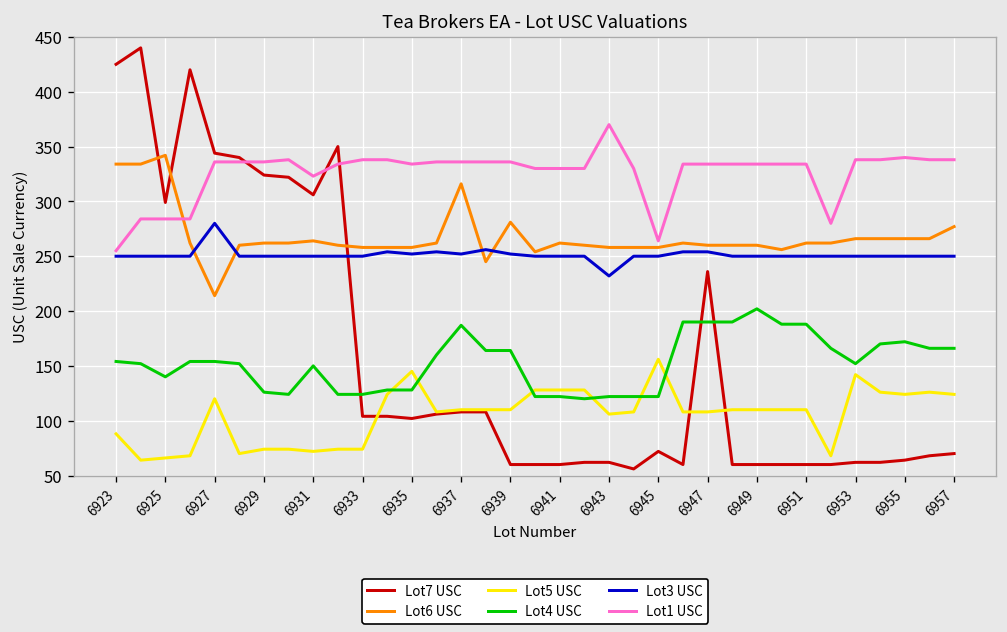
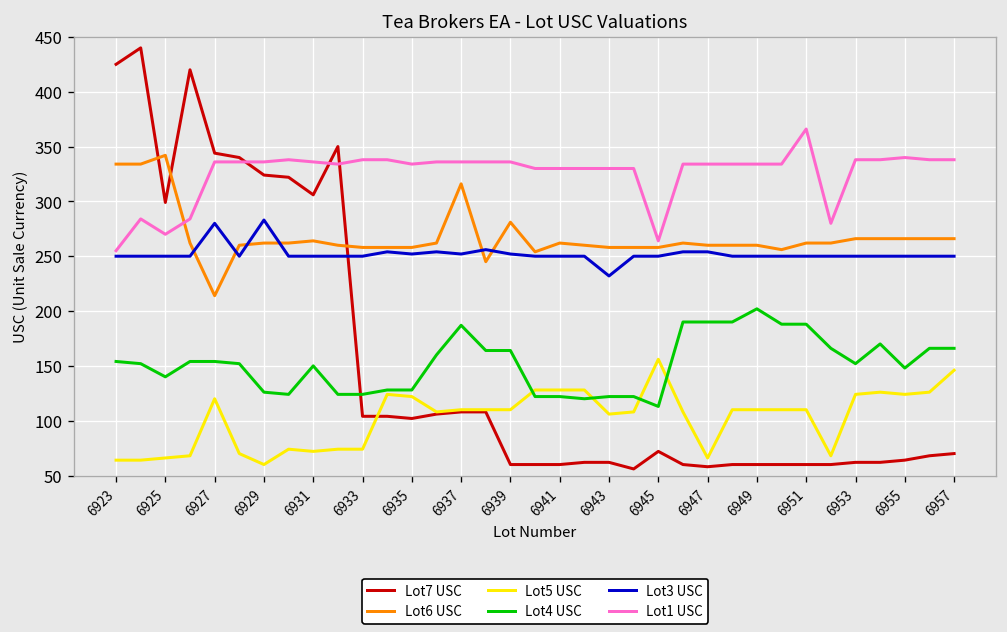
  {
    "Lot7 USC": {
      "6923": 430,
      "6925": 300,
      "6927": 340,
      "6929": 320,
      "6931": 310,
      "6933": 100,
      "6935": 100,
      "6939": 60,
      "6941": 60,
      "6943": 60,
      "6945": 70,
-     "6947": 240,
+     "6947": 60,
      "6949": 60,
      "6951": 60,
      "6953": 60,
      "6955": 60,
      "6957": 70
    },
    "Lot6 USC": {
      "6923": 330,
      "6925": 340,
      "6927": 210,
      "6929": 260,
      "6931": 260,
      "6933": 260,
      "6935": 260,
      "6937": 320,
      "6939": 280,
      "6941": 260,
      "6943": 260,
      "6945": 260,
      "6947": 260,
      "6949": 260,
      "6951": 260,
      "6953": 270,
      "6955": 270,
-     "6957": 280
+     "6957": 270
    },
    "Lot5 USC": {
-     "6923": 90,
+     "6923": 60,
      "6925": 70,
      "6927": 120,
-     "6929": 70,
+     "6929": 60,
      "6931": 70,
      "6933": 70,
-     "6935": 150,
+     "6935": 120,
      "6939": 110,
      "6941": 130,
      "6943": 110,
      "6945": 160,
-     "6947": 110,
+     "6947": 70,
      "6949": 110,
      "6951": 110,
-     "6953": 140,
+     "6953": 120,
      "6955": 120,
-     "6957": 120
+     "6957": 150
    },
    "Lot4 USC": {
      "6923": 150,
      "6925": 140,
      "6927": 150,
      "6929": 130,
      "6931": 150,
      "6933": 120,
      "6935": 130,
      "6937": 190,
      "6939": 160,
      "6941": 120,
      "6943": 120,
-     "6945": 120,
+     "6945": 110,
      "6947": 190,
      "6949": 200,
      "6951": 190,
      "6953": 150,
-     "6955": 170,
+     "6955": 150,
      "6957": 170
    },
    "Lot3 USC": {
      "6923": 250,
      "6925": 250,
      "6927": 280,
-     "6929": 250,
+     "6929": 280,
      "6931": 250,
      "6933": 250,
      "6935": 250,
      "6937": 250,
      "6939": 250,
      "6941": 250,
      "6943": 230,
      "6945": 250,
      "6947": 250,
      "6949": 250,
      "6951": 250,
      "6953": 250,
      "6955": 250,
      "6957": 250
    },
    "Lot1 USC": {
      "6923": 260,
-     "6925": 280,
+     "6925": 270,
      "6927": 340,
      "6929": 340,
-     "6931": 320,
+     "6931": 340,
      "6933": 340,
      "6935": 330,
      "6937": 340,
      "6939": 340,
      "6941": 330,
-     "6943": 370,
+     "6943": 330,
      "6945": 260,
      "6947": 330,
      "6949": 330,
-     "6951": 330,
+     "6951": 370,
      "6953": 340,
      "6955": 340,
      "6957": 340
    }
  }
